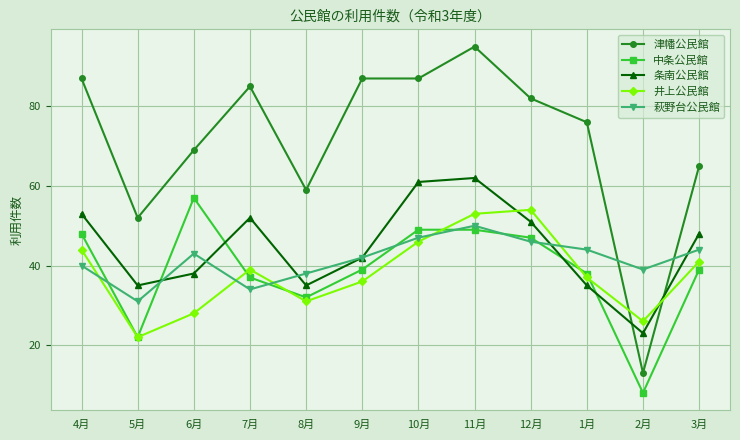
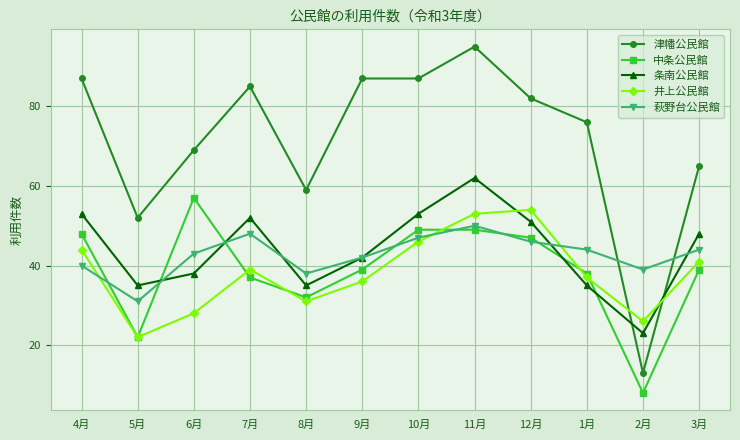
  {
    "津幡公民館": {
      "4月": 87,
      "5月": 52,
      "6月": 69,
      "7月": 85,
      "8月": 59,
      "9月": 87,
      "10月": 87,
      "11月": 95,
      "12月": 82,
      "1月": 76,
      "2月": 13,
      "3月": 65
    },
    "中条公民館": {
      "4月": 48,
      "6月": 57,
      "7月": 37,
      "8月": 32,
      "9月": 39,
      "10月": 49,
      "11月": 49,
      "12月": 47,
      "1月": 38,
      "2月": 8,
      "3月": 39
    },
    "条南公民館": {
      "4月": 53,
      "5月": 35,
      "6月": 38,
      "7月": 52,
      "8月": 35,
-     "10月": 61,
+     "10月": 53,
      "11月": 62,
      "12月": 51,
      "1月": 35,
      "2月": 23,
      "3月": 48
    },
    "井上公民館": {
      "4月": 44,
      "6月": 28,
      "7月": 39,
      "8月": 31,
      "9月": 36,
      "10月": 46,
      "11月": 53,
      "12月": 54,
      "1月": 37,
      "2月": 26,
      "3月": 41
    },
    "萩野台公民館": {
      "4月": 40,
      "5月": 31,
      "6月": 43,
-     "7月": 34,
+     "7月": 48,
      "8月": 38,
      "10月": 47,
      "11月": 50,
      "12月": 46,
      "1月": 44,
      "2月": 39,
      "3月": 44
    }
  }
